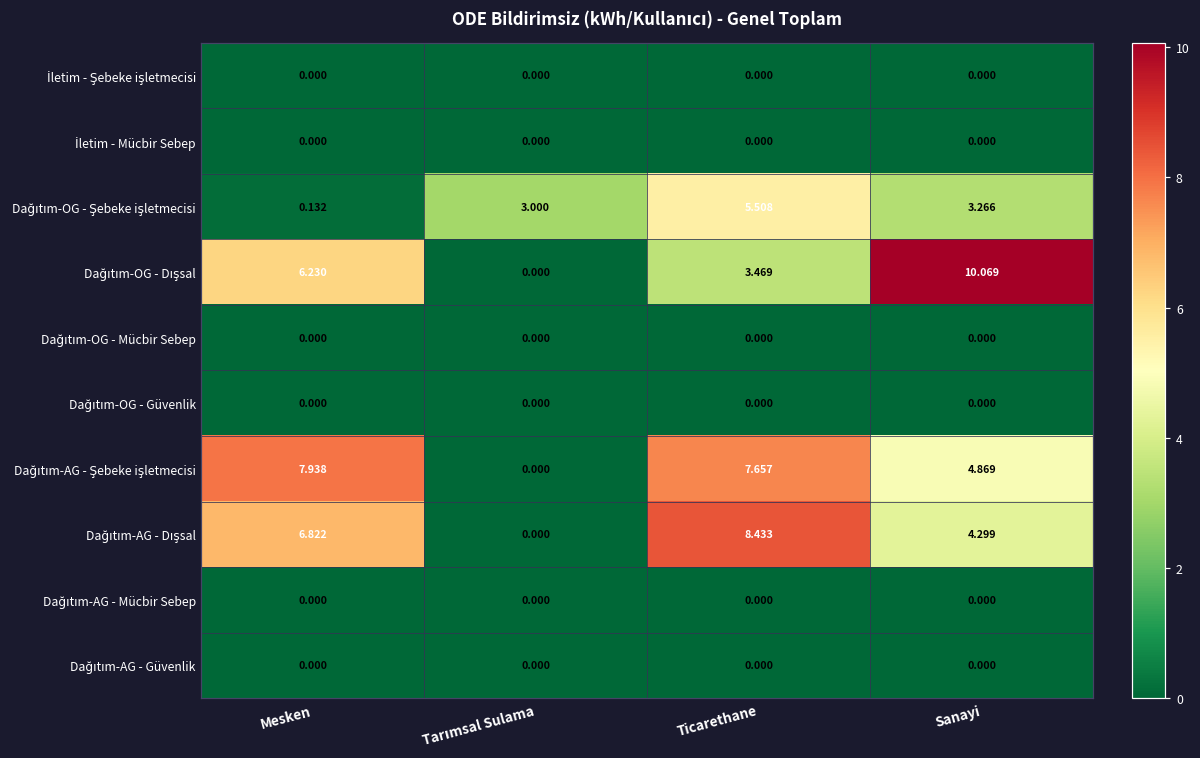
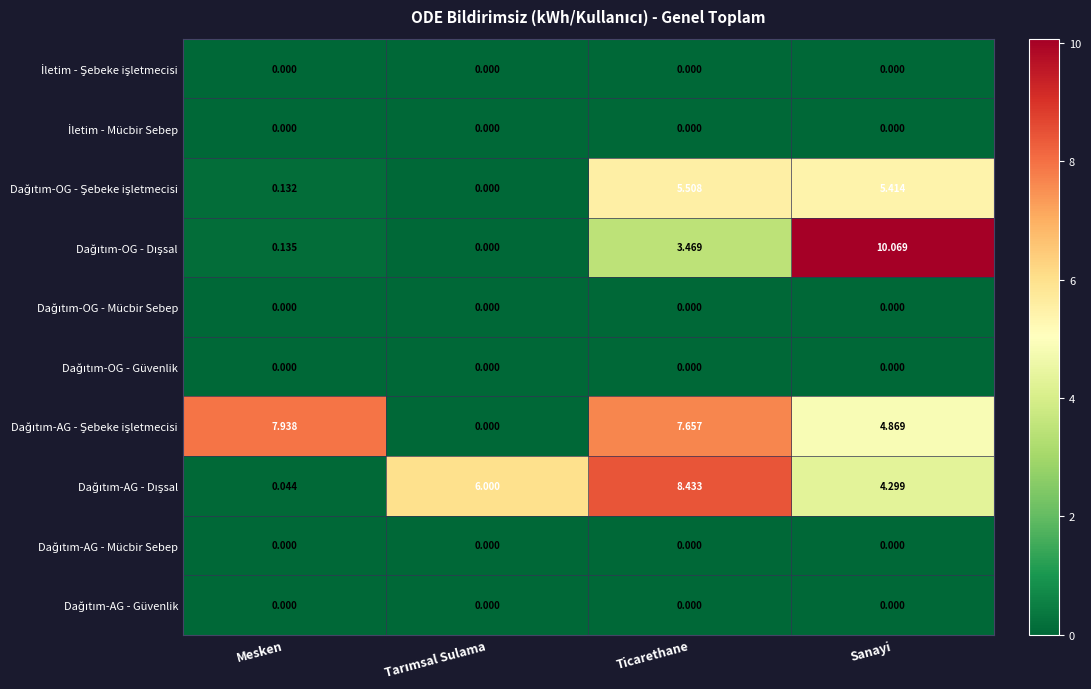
  {
    "İletim - Şebeke işletmecisi": {
      "Mesken": 0.000,
      "Tarımsal Sulama": 0.000,
      "Ticarethane": 0.000,
      "Sanayi": 0.000
    },
    "İletim - Mücbir Sebep": {
      "Mesken": 0.000,
      "Tarımsal Sulama": 0.000,
      "Ticarethane": 0.000,
      "Sanayi": 0.000
    },
    "Dağıtım-OG - Şebeke işletmecisi": {
      "Mesken": 0.132,
-     "Tarımsal Sulama": 3.000,
+     "Tarımsal Sulama": 0.000,
      "Ticarethane": 5.508,
-     "Sanayi": 3.266
+     "Sanayi": 5.414
    },
    "Dağıtım-OG - Dışsal": {
-     "Mesken": 6.230,
+     "Mesken": 0.135,
      "Tarımsal Sulama": 0.000,
      "Ticarethane": 3.469,
      "Sanayi": 10.069
    },
    "Dağıtım-OG - Mücbir Sebep": {
      "Mesken": 0.000,
      "Tarımsal Sulama": 0.000,
      "Ticarethane": 0.000,
      "Sanayi": 0.000
    },
    "Dağıtım-OG - Güvenlik": {
      "Mesken": 0.000,
      "Tarımsal Sulama": 0.000,
      "Ticarethane": 0.000,
      "Sanayi": 0.000
    },
    "Dağıtım-AG - Şebeke işletmecisi": {
      "Mesken": 7.938,
      "Tarımsal Sulama": 0.000,
      "Ticarethane": 7.657,
      "Sanayi": 4.869
    },
    "Dağıtım-AG - Dışsal": {
-     "Mesken": 6.822,
-     "Tarımsal Sulama": 0.000,
+     "Mesken": 0.044,
+     "Tarımsal Sulama": 6.000,
      "Ticarethane": 8.433,
      "Sanayi": 4.299
    },
    "Dağıtım-AG - Mücbir Sebep": {
      "Mesken": 0.000,
      "Tarımsal Sulama": 0.000,
      "Ticarethane": 0.000,
      "Sanayi": 0.000
    },
    "Dağıtım-AG - Güvenlik": {
      "Mesken": 0.000,
      "Tarımsal Sulama": 0.000,
      "Ticarethane": 0.000,
      "Sanayi": 0.000
    }
  }
